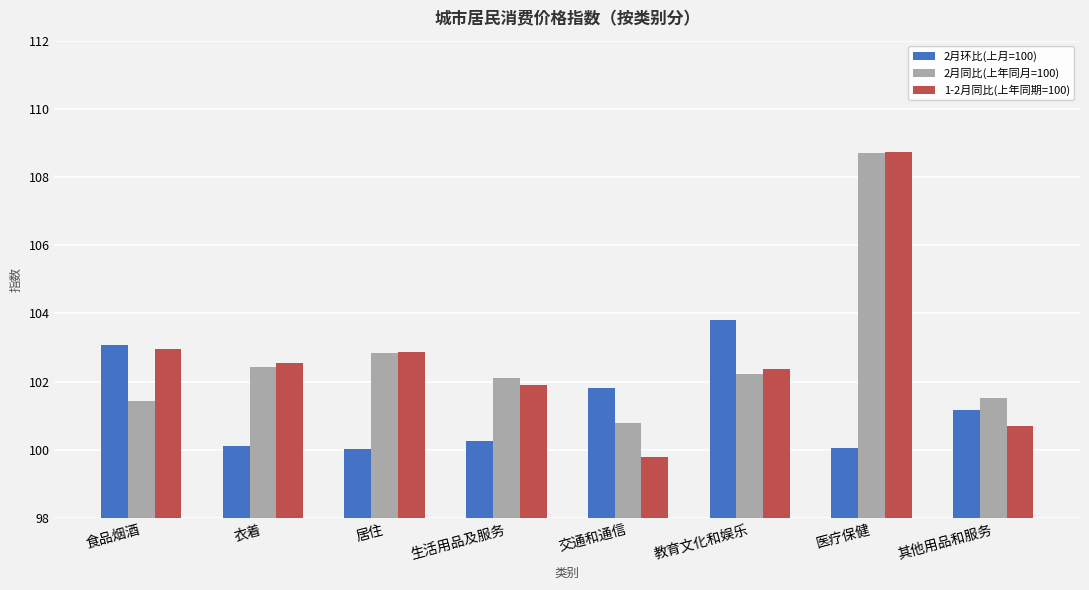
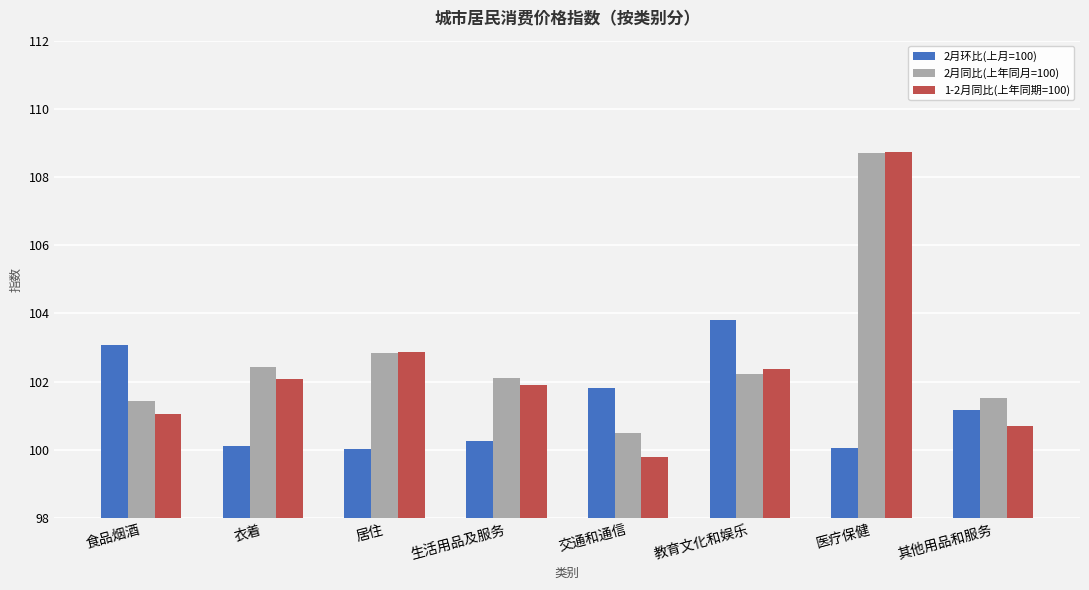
  {
    "2月环比(上月=100)": {
      "食品烟酒": 103.1,
      "衣着": 100.1,
      "居住": 100.0,
      "生活用品及服务": 100.2,
      "交通和通信": 101.8,
      "教育文化和娱乐": 103.8,
      "医疗保健": 100.1,
      "其他用品和服务": 101.2
    },
    "2月同比(上年同月=100)": {
      "食品烟酒": 101.4,
      "衣着": 102.4,
      "居住": 102.9,
      "生活用品及服务": 102.1,
-     "交通和通信": 100.8,
+     "交通和通信": 100.5,
      "教育文化和娱乐": 102.2,
      "医疗保健": 108.7,
      "其他用品和服务": 101.5
    },
    "1-2月同比(上年同期=100)": {
-     "食品烟酒": 103.0,
-     "衣着": 102.5,
+     "食品烟酒": 101.0,
+     "衣着": 102.1,
      "居住": 102.9,
      "生活用品及服务": 101.9,
      "交通和通信": 99.8,
      "教育文化和娱乐": 102.4,
      "医疗保健": 108.7,
      "其他用品和服务": 100.7
    }
  }
